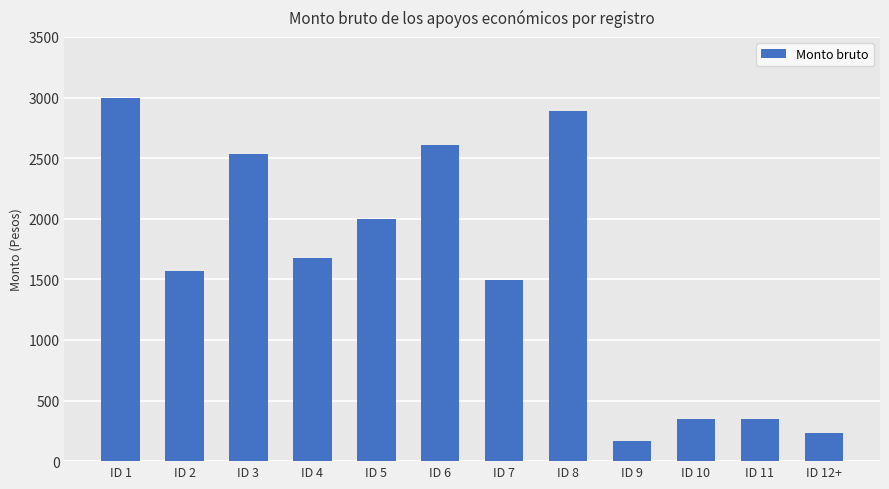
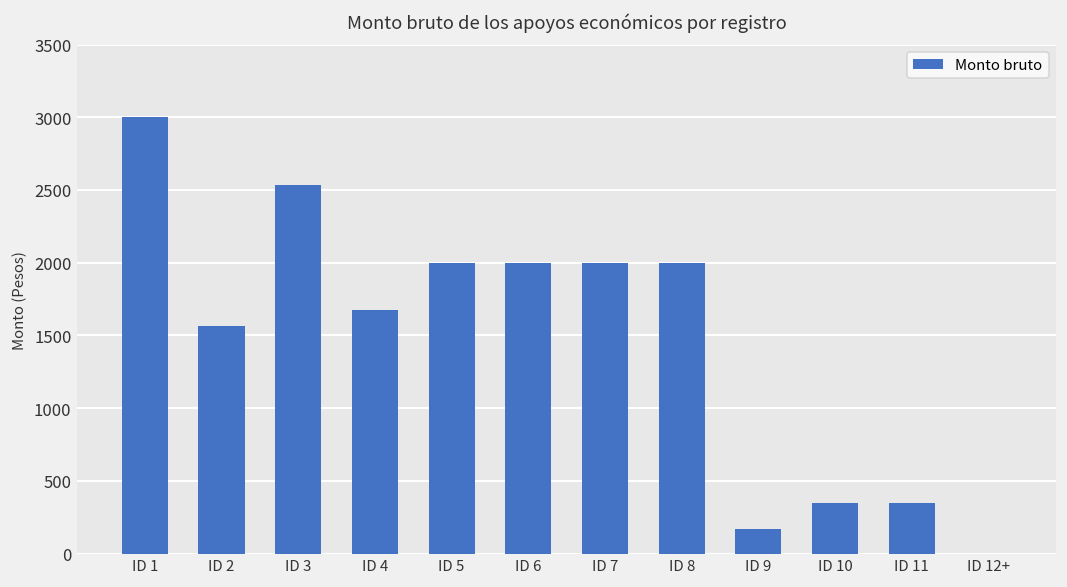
  {
    "ID 1": 3000,
    "ID 2": 1570,
    "ID 3": 2530,
    "ID 4": 1670,
    "ID 5": 2000,
-   "ID 6": 2610,
-   "ID 7": 1490,
-   "ID 8": 2890,
+   "ID 6": 2000,
+   "ID 7": 2000,
+   "ID 8": 2000,
    "ID 9": 170,
    "ID 10": 350,
    "ID 11": 350,
-   "ID 12+": 230
+   "ID 12+": 0
  }
